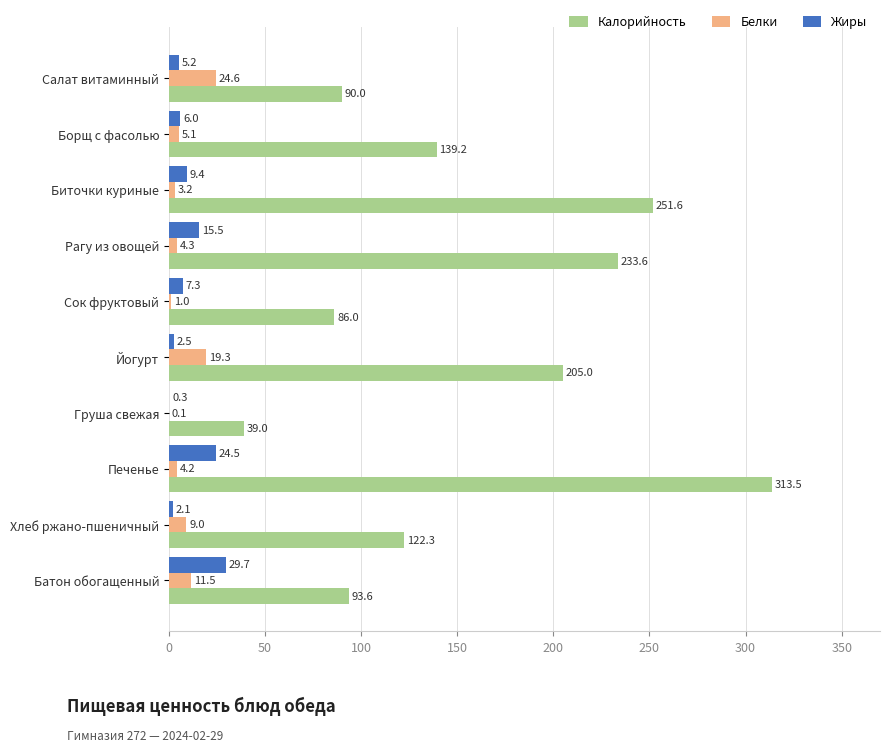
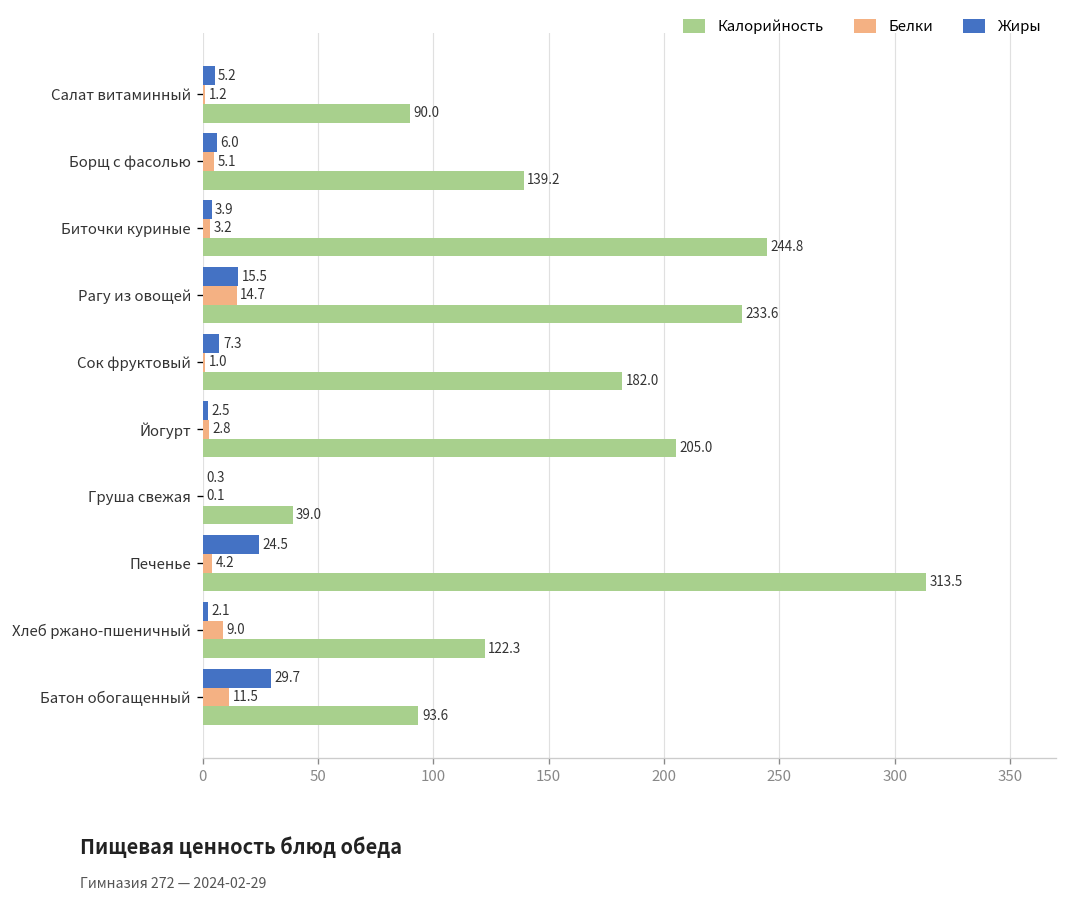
  {
    "Калорийность": {
      "Салат витаминный": 90.0,
      "Борщ с фасолью": 139.2,
-     "Биточки куриные": 251.6,
+     "Биточки куриные": 244.8,
      "Рагу из овощей": 233.6,
-     "Сок фруктовый": 86.0,
+     "Сок фруктовый": 182.0,
      "Йогурт": 205.0,
      "Груша свежая": 39.0,
      "Печенье": 313.5,
      "Хлеб ржано-пшеничный": 122.3,
      "Батон обогащенный": 93.6
    },
    "Белки": {
-     "Салат витаминный": 24.6,
+     "Салат витаминный": 1.2,
      "Борщ с фасолью": 5.1,
      "Биточки куриные": 3.2,
-     "Рагу из овощей": 4.3,
+     "Рагу из овощей": 14.7,
      "Сок фруктовый": 1.0,
-     "Йогурт": 19.3,
+     "Йогурт": 2.8,
      "Груша свежая": 0.1,
      "Печенье": 4.2,
      "Хлеб ржано-пшеничный": 9.0,
      "Батон обогащенный": 11.5
    },
    "Жиры": {
      "Салат витаминный": 5.2,
      "Борщ с фасолью": 6.0,
-     "Биточки куриные": 9.4,
+     "Биточки куриные": 3.9,
      "Рагу из овощей": 15.5,
      "Сок фруктовый": 7.3,
      "Йогурт": 2.5,
      "Груша свежая": 0.3,
      "Печенье": 24.5,
      "Хлеб ржано-пшеничный": 2.1,
      "Батон обогащенный": 29.7
    }
  }
